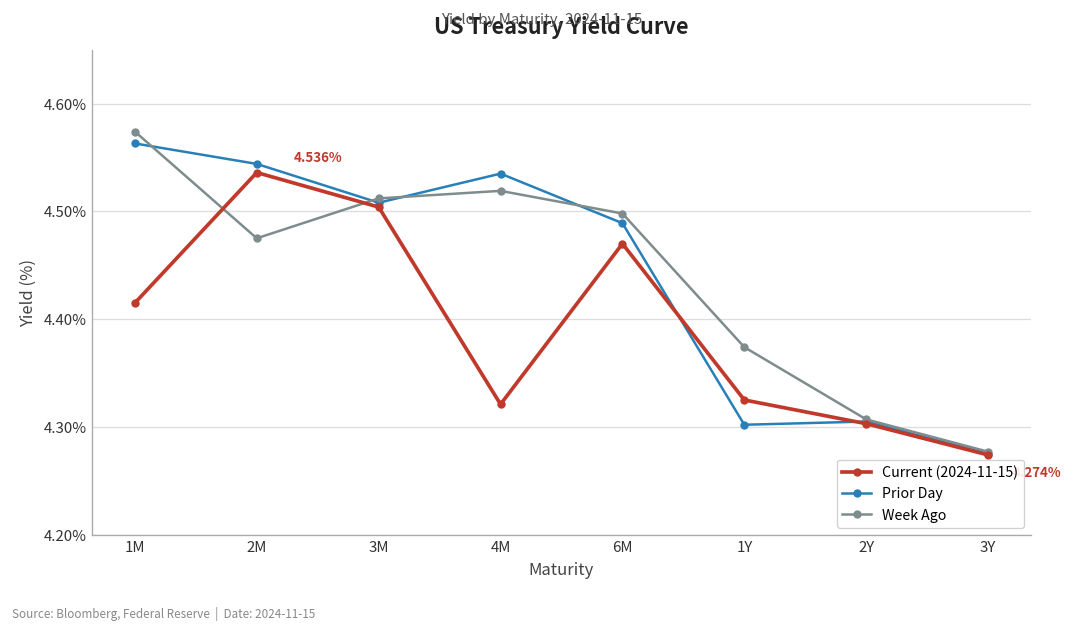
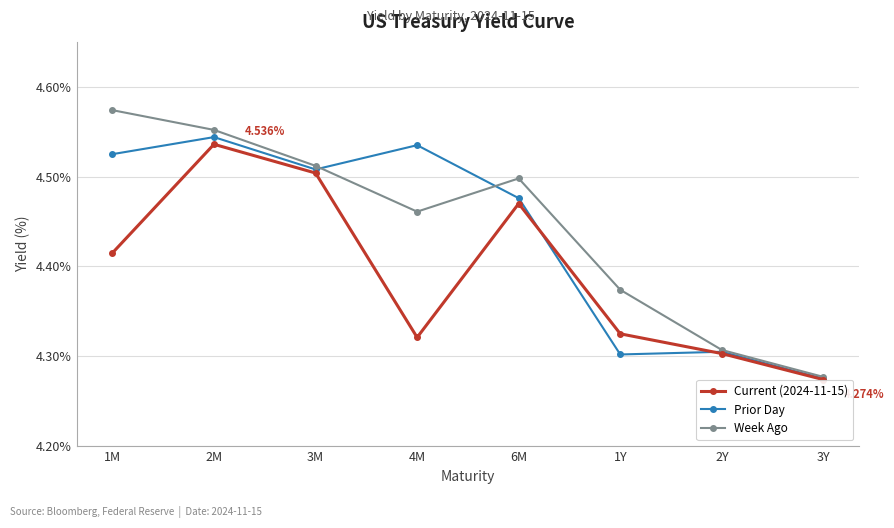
  {
    "Current (2024-11-15)": {
      "1M": "4.42%",
      "2M": "4.54%",
      "3M": "4.50%",
      "4M": "4.32%",
      "6M": "4.47%",
      "1Y": "4.33%"
    },
    "Prior Day": {
-     "1M": "4.56%",
+     "1M": "4.53%",
      "2M": "4.54%",
      "3M": "4.51%",
      "4M": "4.54%",
-     "6M": "4.49%",
+     "6M": "4.48%",
      "1Y": "4.30%"
    },
    "Week Ago": {
      "1M": "4.57%",
-     "2M": "4.48%",
+     "2M": "4.55%",
      "3M": "4.51%",
-     "4M": "4.52%",
+     "4M": "4.46%",
      "6M": "4.50%",
      "1Y": "4.37%"
    }
  }
